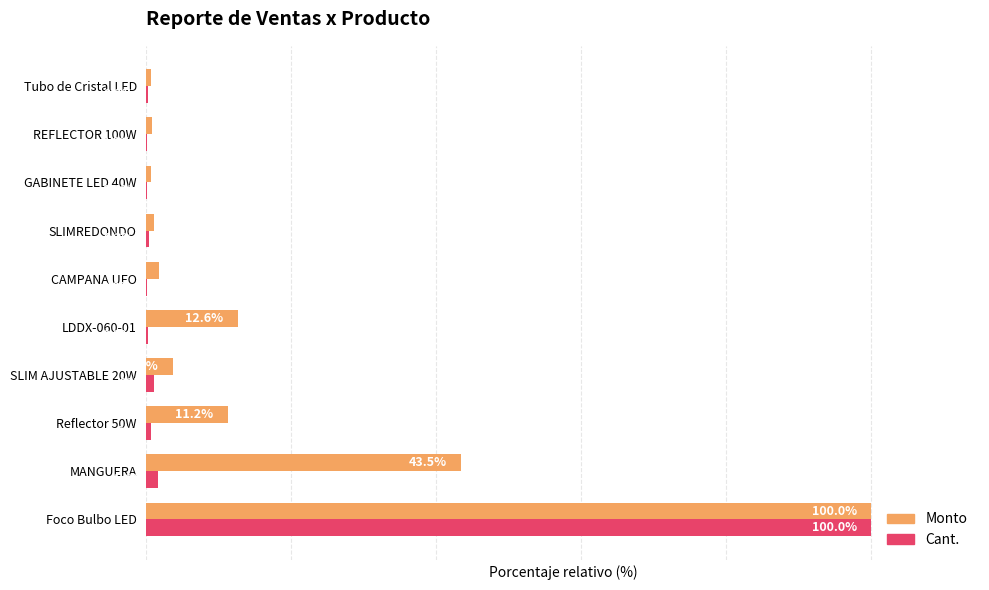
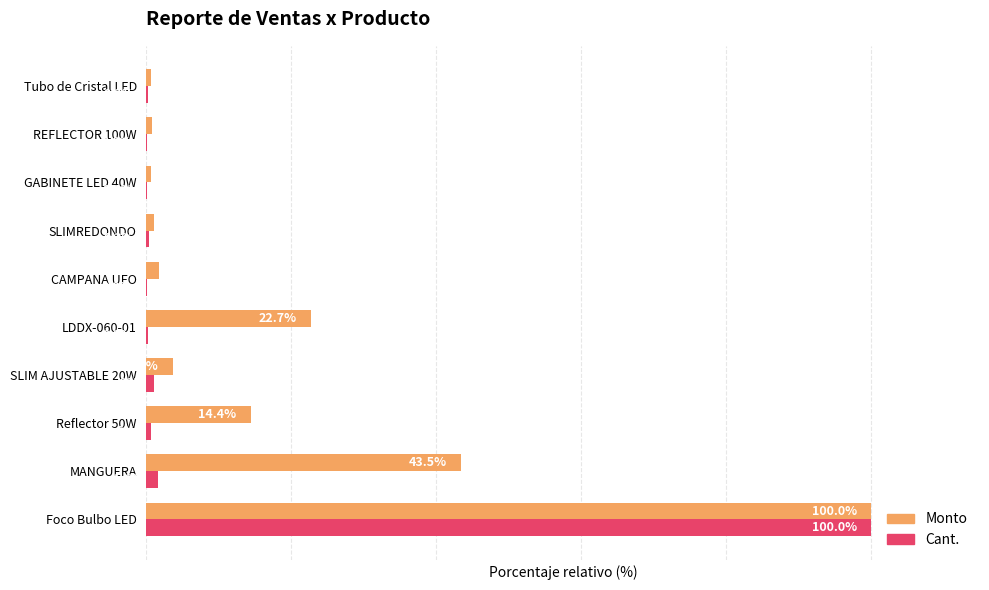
  {
    "Monto": {
-     "LDDX-060-01": "12.6%",
-     "Reflector 50W": "11.2%",
+     "LDDX-060-01": "22.7%",
+     "Reflector 50W": "14.4%",
      "MANGUERA": "43.5%",
      "Foco Bulbo LED": "100.0%"
    },
    "Cant.": {
      "Foco Bulbo LED": "100.0%"
    }
  }
